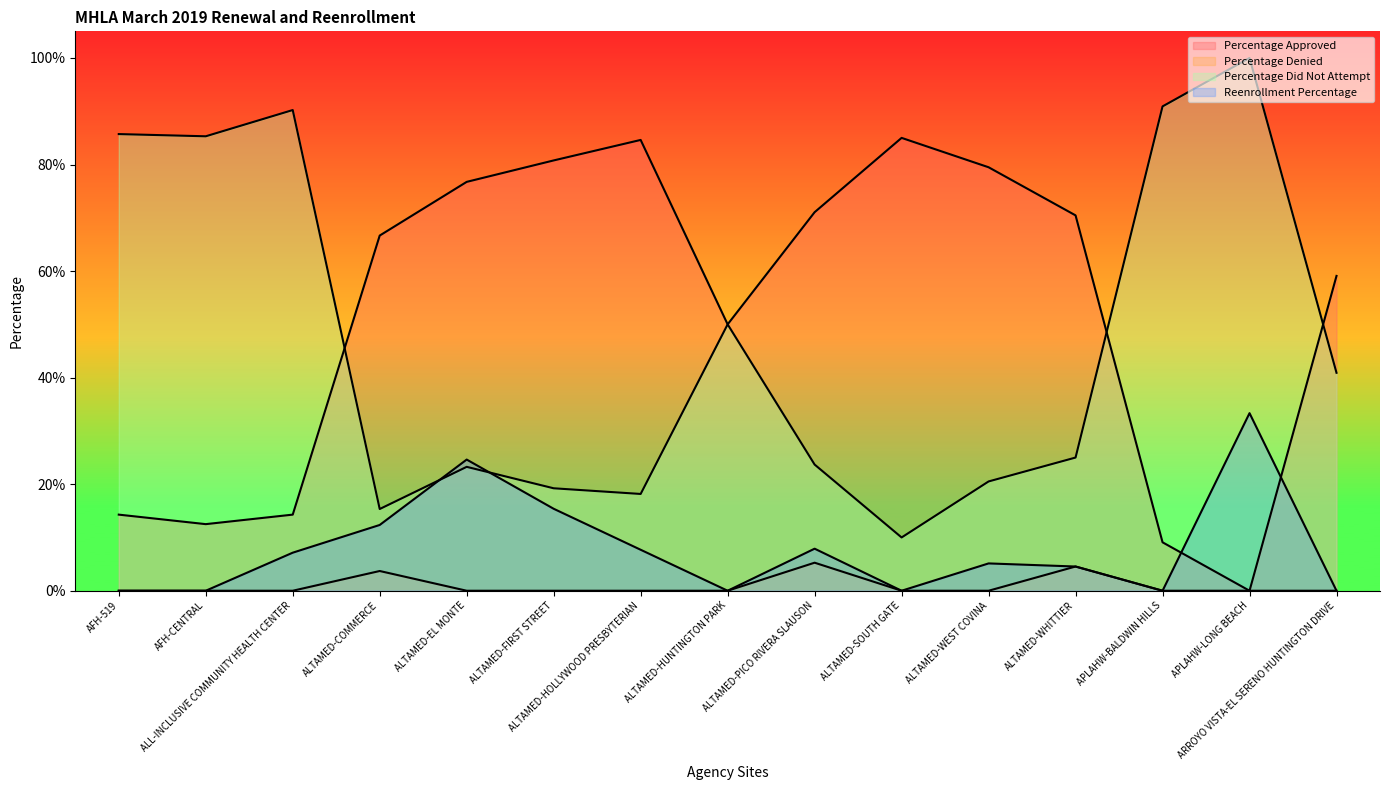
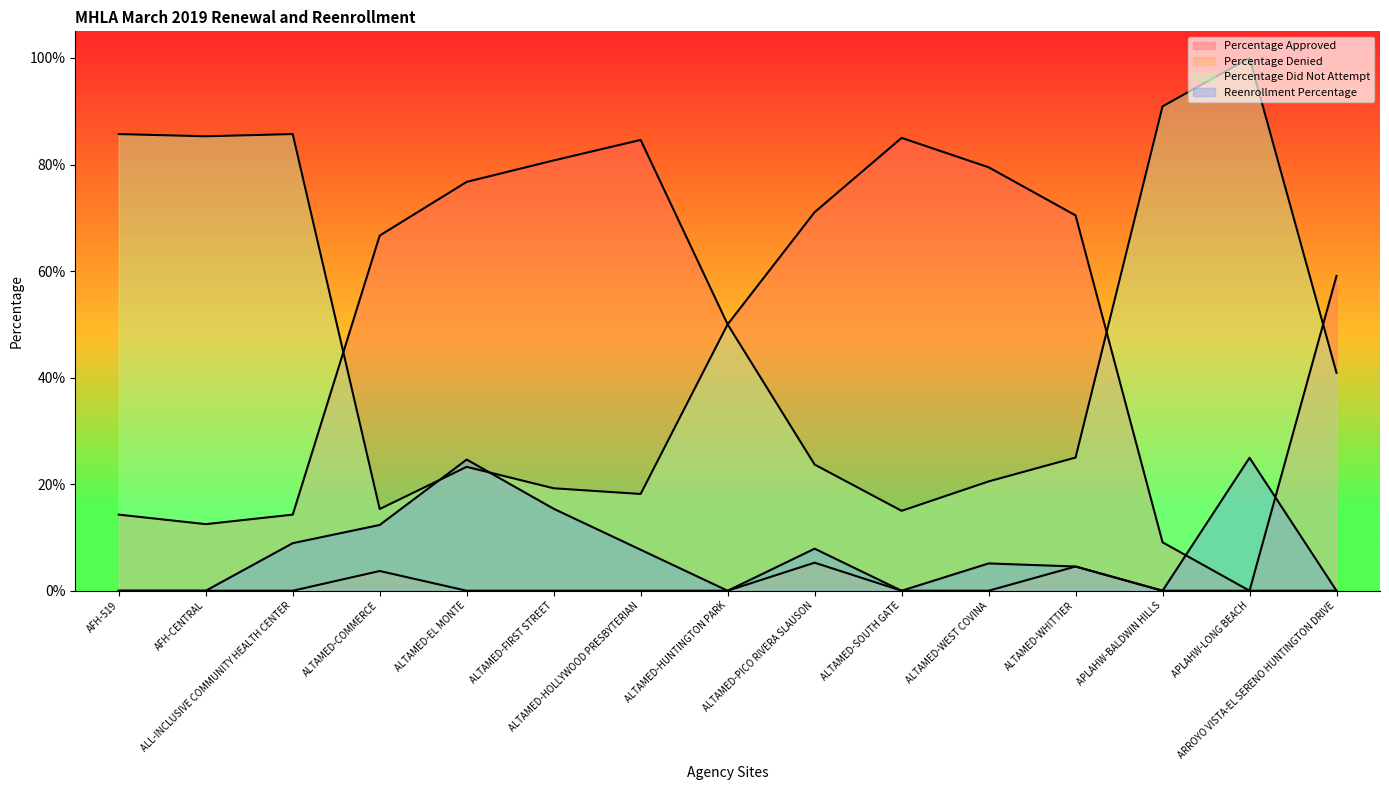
  {
    "Percentage Did Not Attempt": {
      "AFH-519": "86%",
      "AFH-CENTRAL": "85%",
-     "ALL-INCLUSIVE COMMUNITY HEALTH CENTER": "90%",
+     "ALL-INCLUSIVE COMMUNITY HEALTH CENTER": "86%",
      "ALTAMED-COMMERCE": "15%",
      "ALTAMED-EL MONTE": "23%",
      "ALTAMED-FIRST STREET": "19%",
      "ALTAMED-HOLLYWOOD PRESBYTERIAN": "18%",
      "ALTAMED-PICO RIVERA SLAUSON": "24%",
-     "ALTAMED-SOUTH GATE": "10%",
+     "ALTAMED-SOUTH GATE": "15%",
      "ALTAMED-WEST COVINA": "21%",
      "ALTAMED-WHITTIER": "25%",
      "APLAHW-BALDWIN HILLS": "91%",
      "ARROYO VISTA-EL SERENO HUNTINGTON DRIVE": "41%"
    },
    "Reenrollment Percentage": {
-     "ALL-INCLUSIVE COMMUNITY HEALTH CENTER": "7%",
+     "ALL-INCLUSIVE COMMUNITY HEALTH CENTER": "9%",
      "ALTAMED-COMMERCE": "12%",
      "ALTAMED-EL MONTE": "25%",
      "ALTAMED-FIRST STREET": "15%",
      "ALTAMED-HOLLYWOOD PRESBYTERIAN": "8%",
      "ALTAMED-PICO RIVERA SLAUSON": "8%",
      "ALTAMED-WEST COVINA": "5%",
-     "APLAHW-LONG BEACH": "33%"
+     "APLAHW-LONG BEACH": "25%"
    }
  }
